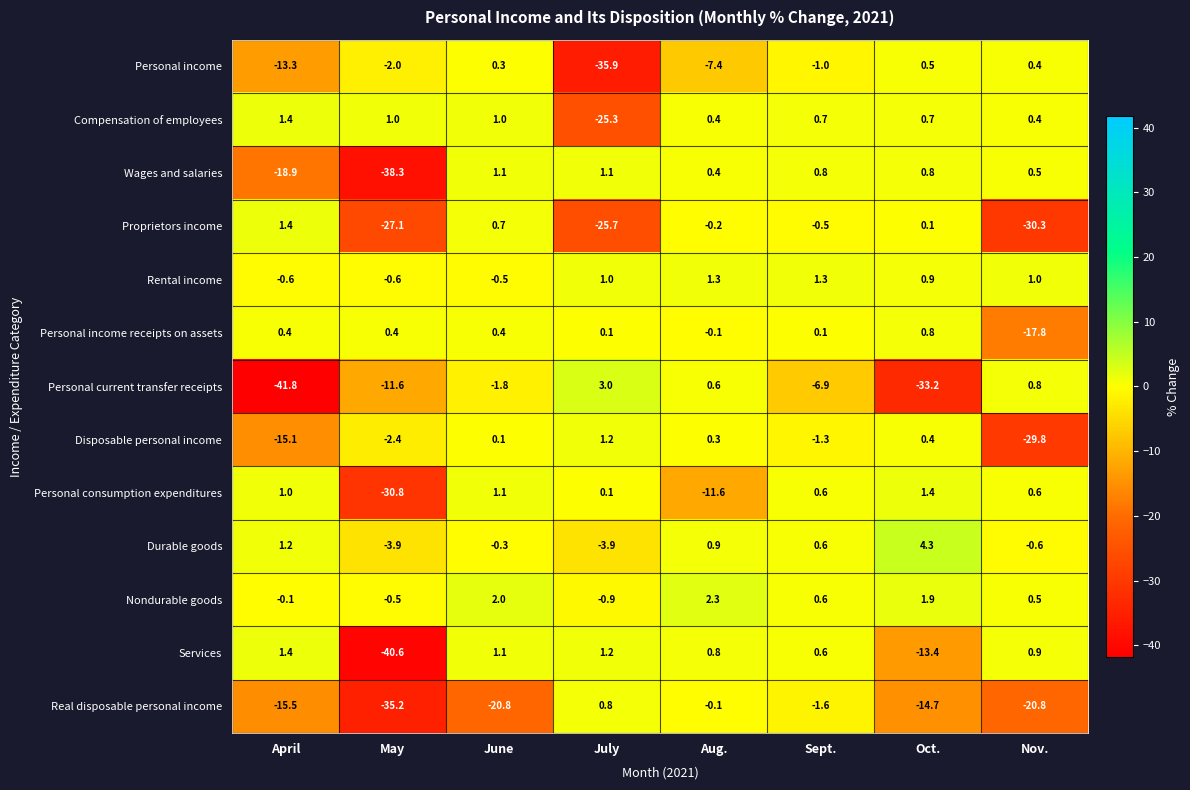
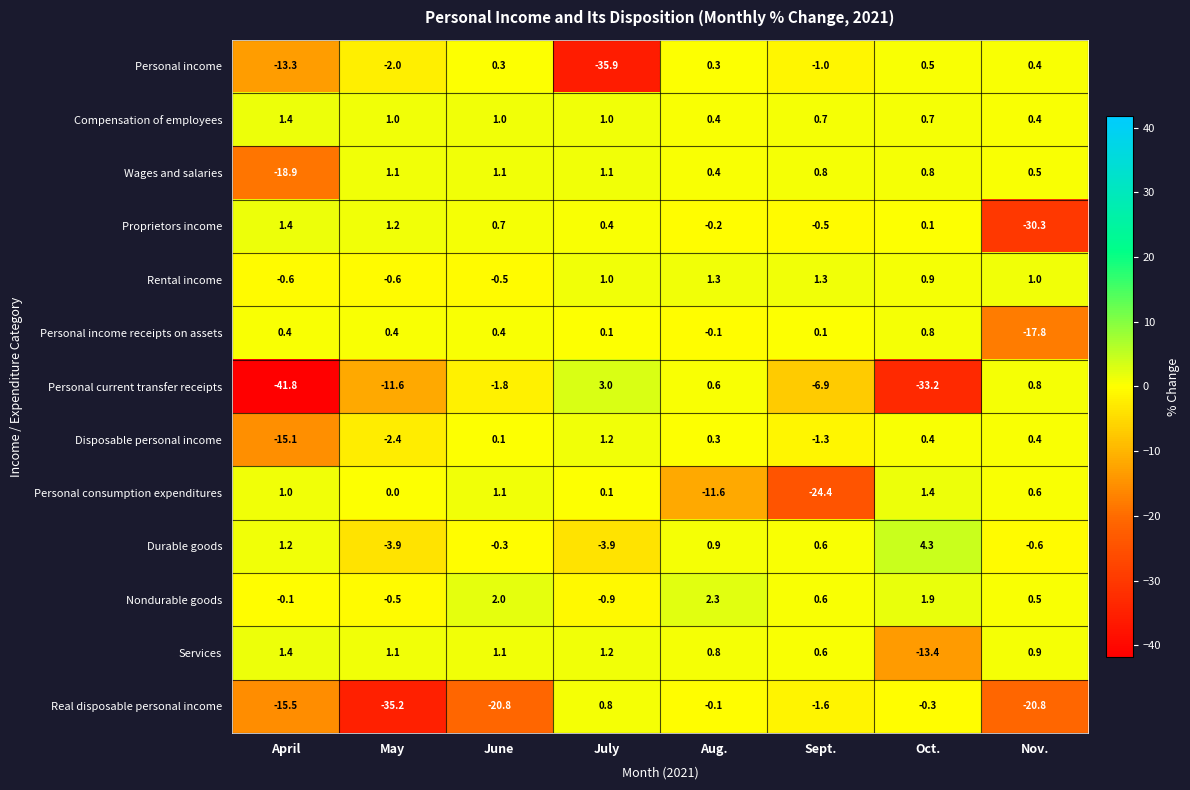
  {
    "Personal income": {
      "April": -13.3,
      "May": -2.0,
      "June": 0.3,
      "July": -35.9,
-     "Aug.": -7.4,
+     "Aug.": 0.3,
      "Sept.": -1.0,
      "Oct.": 0.5,
      "Nov.": 0.4
    },
    "Compensation of employees": {
      "April": 1.4,
      "May": 1.0,
      "June": 1.0,
-     "July": -25.3,
+     "July": 1.0,
      "Aug.": 0.4,
      "Sept.": 0.7,
      "Oct.": 0.7,
      "Nov.": 0.4
    },
    "Wages and salaries": {
      "April": -18.9,
-     "May": -38.3,
+     "May": 1.1,
      "June": 1.1,
      "July": 1.1,
      "Aug.": 0.4,
      "Sept.": 0.8,
      "Oct.": 0.8,
      "Nov.": 0.5
    },
    "Proprietors income": {
      "April": 1.4,
-     "May": -27.1,
+     "May": 1.2,
      "June": 0.7,
-     "July": -25.7,
+     "July": 0.4,
      "Aug.": -0.2,
      "Sept.": -0.5,
      "Oct.": 0.1,
      "Nov.": -30.3
    },
    "Rental income": {
      "April": -0.6,
      "May": -0.6,
      "June": -0.5,
      "July": 1.0,
      "Aug.": 1.3,
      "Sept.": 1.3,
      "Oct.": 0.9,
      "Nov.": 1.0
    },
    "Personal income receipts on assets": {
      "April": 0.4,
      "May": 0.4,
      "June": 0.4,
      "July": 0.1,
      "Aug.": -0.1,
      "Sept.": 0.1,
      "Oct.": 0.8,
      "Nov.": -17.8
    },
    "Personal current transfer receipts": {
      "April": -41.8,
      "May": -11.6,
      "June": -1.8,
      "July": 3.0,
      "Aug.": 0.6,
      "Sept.": -6.9,
      "Oct.": -33.2,
      "Nov.": 0.8
    },
    "Disposable personal income": {
      "April": -15.1,
      "May": -2.4,
      "June": 0.1,
      "July": 1.2,
      "Aug.": 0.3,
      "Sept.": -1.3,
      "Oct.": 0.4,
-     "Nov.": -29.8
+     "Nov.": 0.4
    },
    "Personal consumption expenditures": {
      "April": 1.0,
-     "May": -30.8,
+     "May": 0.0,
      "June": 1.1,
      "July": 0.1,
      "Aug.": -11.6,
-     "Sept.": 0.6,
+     "Sept.": -24.4,
      "Oct.": 1.4,
      "Nov.": 0.6
    },
    "Durable goods": {
      "April": 1.2,
      "May": -3.9,
      "June": -0.3,
      "July": -3.9,
      "Aug.": 0.9,
      "Sept.": 0.6,
      "Oct.": 4.3,
      "Nov.": -0.6
    },
    "Nondurable goods": {
      "April": -0.1,
      "May": -0.5,
      "June": 2.0,
      "July": -0.9,
      "Aug.": 2.3,
      "Sept.": 0.6,
      "Oct.": 1.9,
      "Nov.": 0.5
    },
    "Services": {
      "April": 1.4,
-     "May": -40.6,
+     "May": 1.1,
      "June": 1.1,
      "July": 1.2,
      "Aug.": 0.8,
      "Sept.": 0.6,
      "Oct.": -13.4,
      "Nov.": 0.9
    },
    "Real disposable personal income": {
      "April": -15.5,
      "May": -35.2,
      "June": -20.8,
      "July": 0.8,
      "Aug.": -0.1,
      "Sept.": -1.6,
-     "Oct.": -14.7,
+     "Oct.": -0.3,
      "Nov.": -20.8
    }
  }
